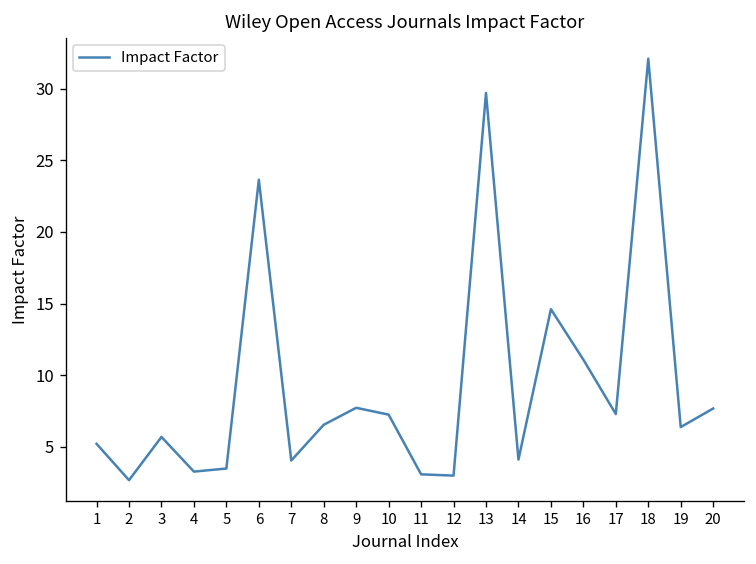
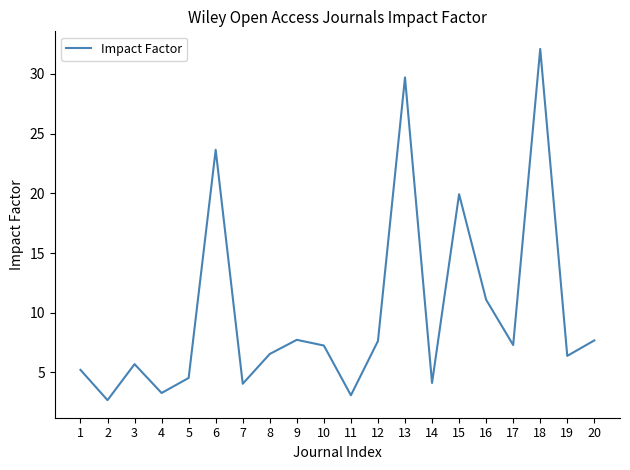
  {
    "1": 5.2,
    "2": 2.7,
    "3": 5.7,
    "4": 3.3,
-   "5": 3.5,
+   "5": 4.5,
    "6": 23.6,
    "7": 4.1,
    "8": 6.6,
    "9": 7.7,
    "10": 7.3,
    "11": 3.1,
-   "12": 3.0,
+   "12": 7.6,
    "13": 29.7,
    "14": 4.1,
-   "15": 14.6,
+   "15": 19.9,
    "16": 11.1,
    "17": 7.3,
    "18": 32.1,
    "19": 6.4,
    "20": 7.7
  }
